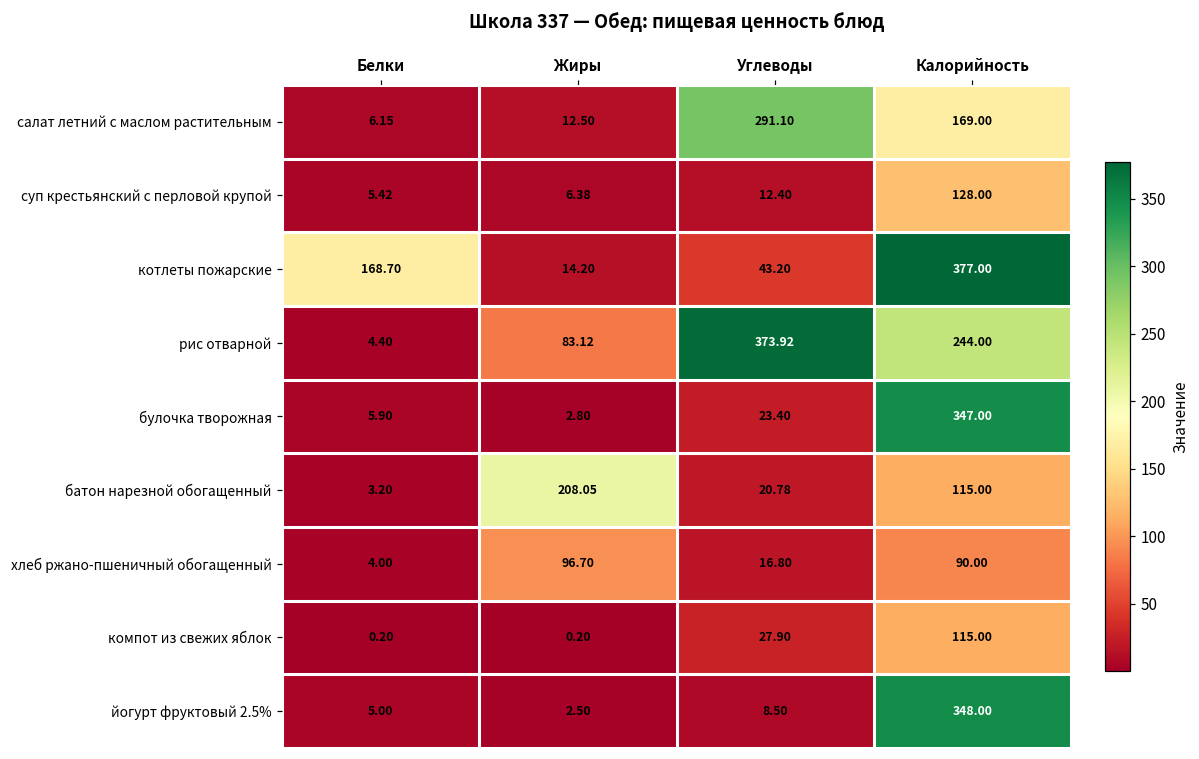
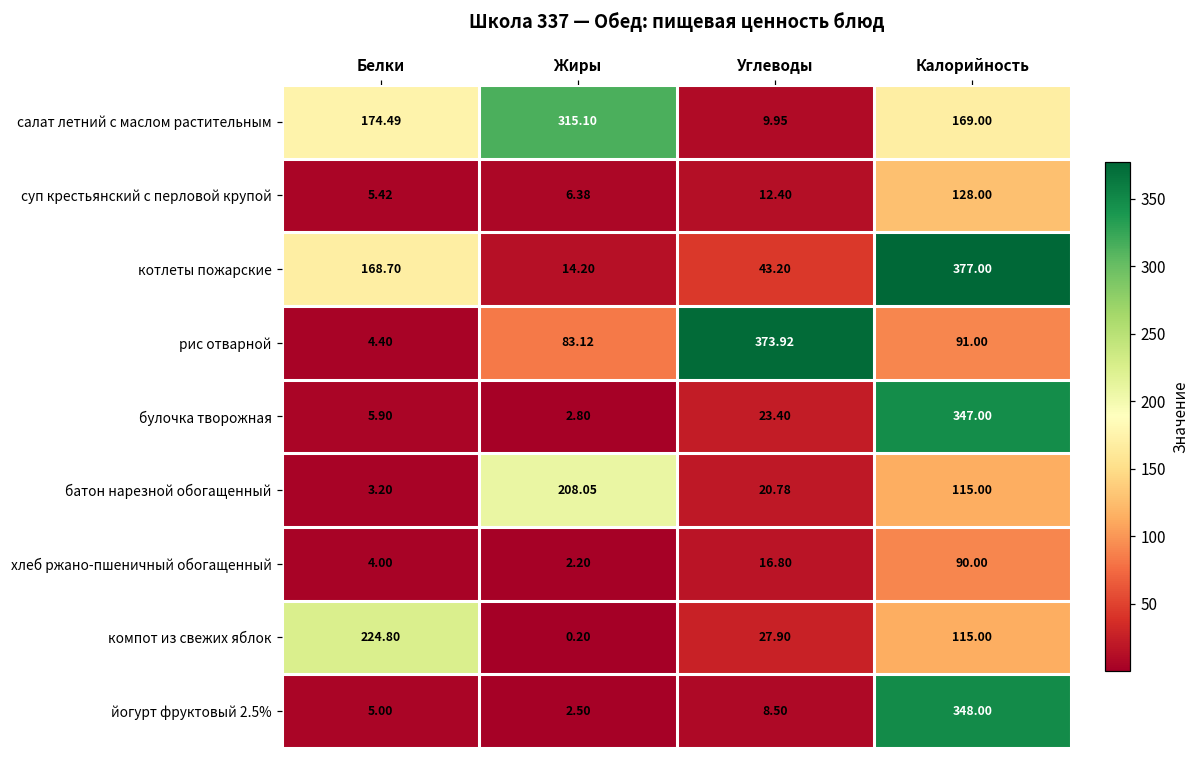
  {
    "салат летний с маслом растительным": {
-     "Белки": 6.15,
-     "Жиры": 12.50,
-     "Углеводы": 291.10,
+     "Белки": 174.49,
+     "Жиры": 315.10,
+     "Углеводы": 9.95,
      "Калорийность": 169.00
    },
    "суп крестьянский с перловой крупой": {
      "Белки": 5.42,
      "Жиры": 6.38,
      "Углеводы": 12.40,
      "Калорийность": 128.00
    },
    "котлеты пожарские": {
      "Белки": 168.70,
      "Жиры": 14.20,
      "Углеводы": 43.20,
      "Калорийность": 377.00
    },
    "рис отварной": {
      "Белки": 4.40,
      "Жиры": 83.12,
      "Углеводы": 373.92,
-     "Калорийность": 244.00
+     "Калорийность": 91.00
    },
    "булочка творожная": {
      "Белки": 5.90,
      "Жиры": 2.80,
      "Углеводы": 23.40,
      "Калорийность": 347.00
    },
    "батон нарезной обогащенный": {
      "Белки": 3.20,
      "Жиры": 208.05,
      "Углеводы": 20.78,
      "Калорийность": 115.00
    },
    "хлеб ржано-пшеничный обогащенный": {
      "Белки": 4.00,
-     "Жиры": 96.70,
+     "Жиры": 2.20,
      "Углеводы": 16.80,
      "Калорийность": 90.00
    },
    "компот из свежих яблок": {
-     "Белки": 0.20,
+     "Белки": 224.80,
      "Жиры": 0.20,
      "Углеводы": 27.90,
      "Калорийность": 115.00
    },
    "йогурт фруктовый 2.5%": {
      "Белки": 5.00,
      "Жиры": 2.50,
      "Углеводы": 8.50,
      "Калорийность": 348.00
    }
  }
